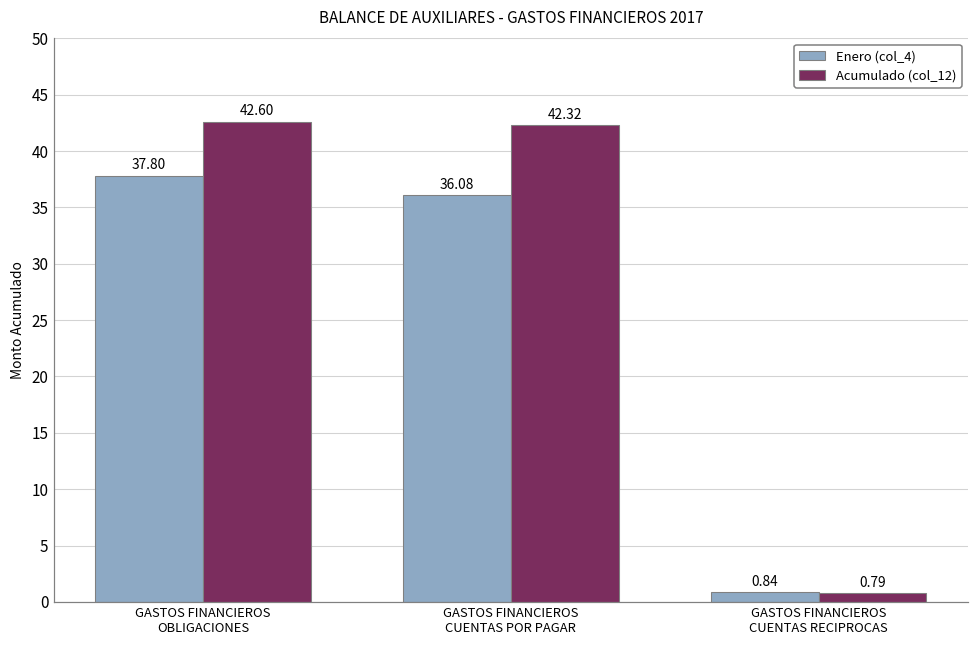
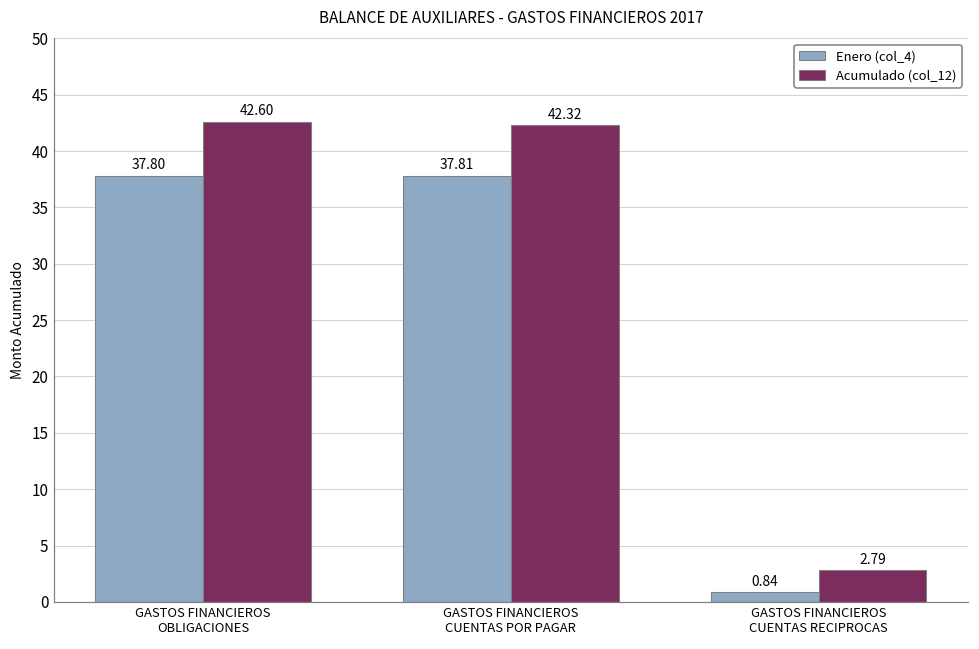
  {
    "Enero (col_4)": {
      "GASTOS FINANCIEROS OBLIGACIONES": 37.80,
-     "GASTOS FINANCIEROS CUENTAS POR PAGAR": 36.08,
+     "GASTOS FINANCIEROS CUENTAS POR PAGAR": 37.81,
      "GASTOS FINANCIEROS CUENTAS RECIPROCAS": 0.84
    },
    "Acumulado (col_12)": {
      "GASTOS FINANCIEROS OBLIGACIONES": 42.60,
      "GASTOS FINANCIEROS CUENTAS POR PAGAR": 42.32,
-     "GASTOS FINANCIEROS CUENTAS RECIPROCAS": 0.79
+     "GASTOS FINANCIEROS CUENTAS RECIPROCAS": 2.79
    }
  }
